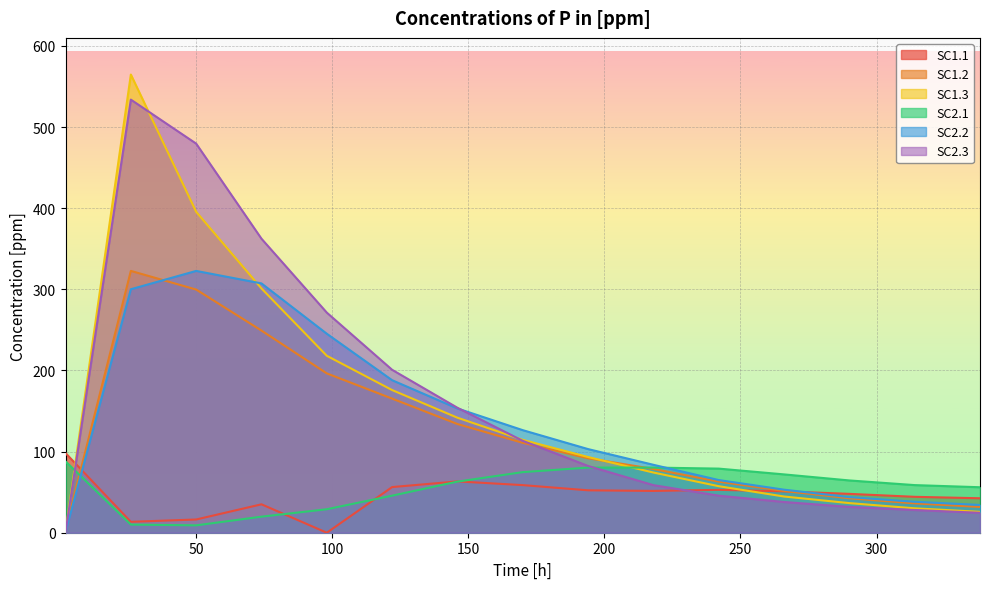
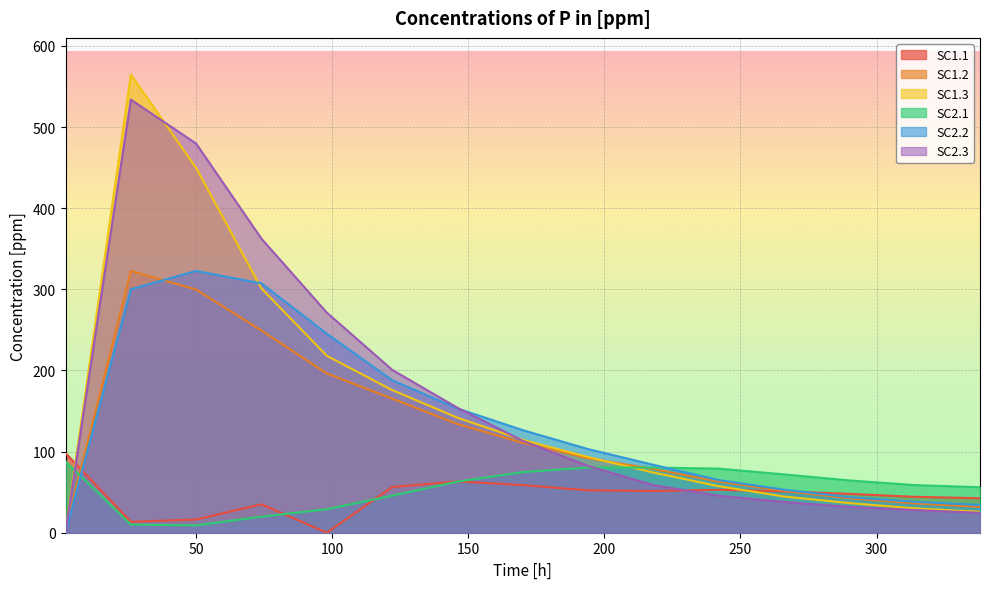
  {
    "SC1.3": {
-     "50": 400
+     "50": 450
    },
    "SC2.1": {
      "50": 10
    },
    "SC2.2": {
      "50": 320
    },
    "SC2.3": {
      "50": 480
    }
  }
